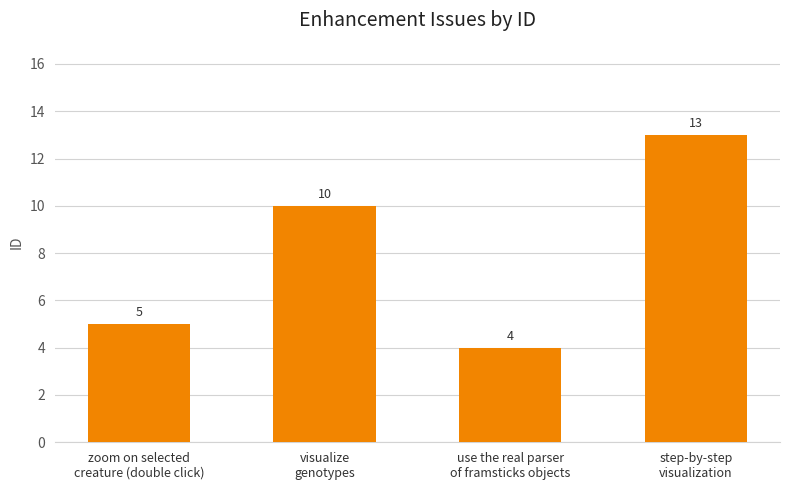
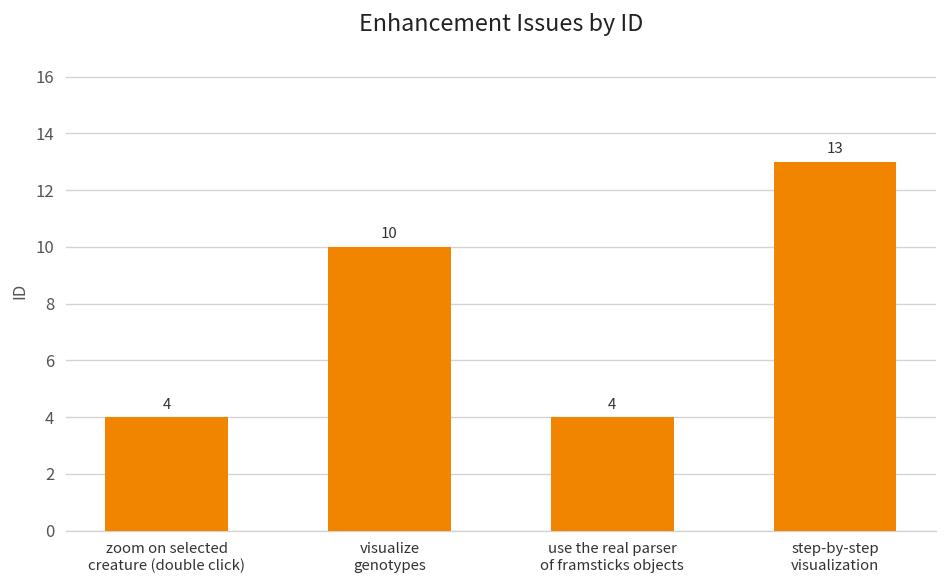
  {
-   "zoom on selected creature (double click)": 5,
+   "zoom on selected creature (double click)": 4,
    "visualize genotypes": 10,
    "use the real parser of framsticks objects": 4,
    "step-by-step visualization": 13
  }
